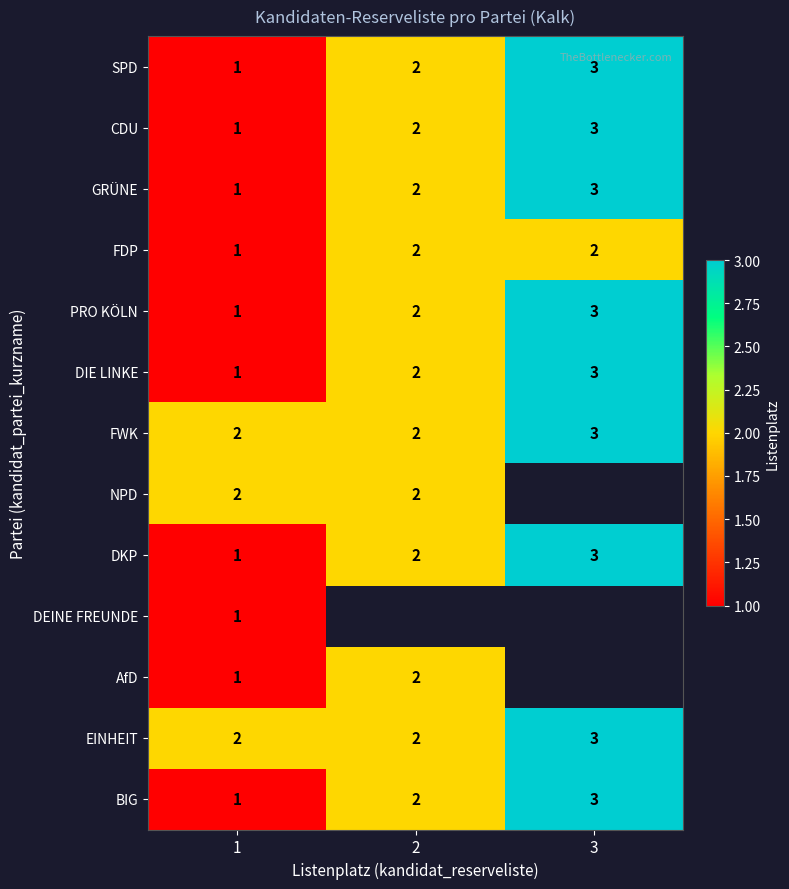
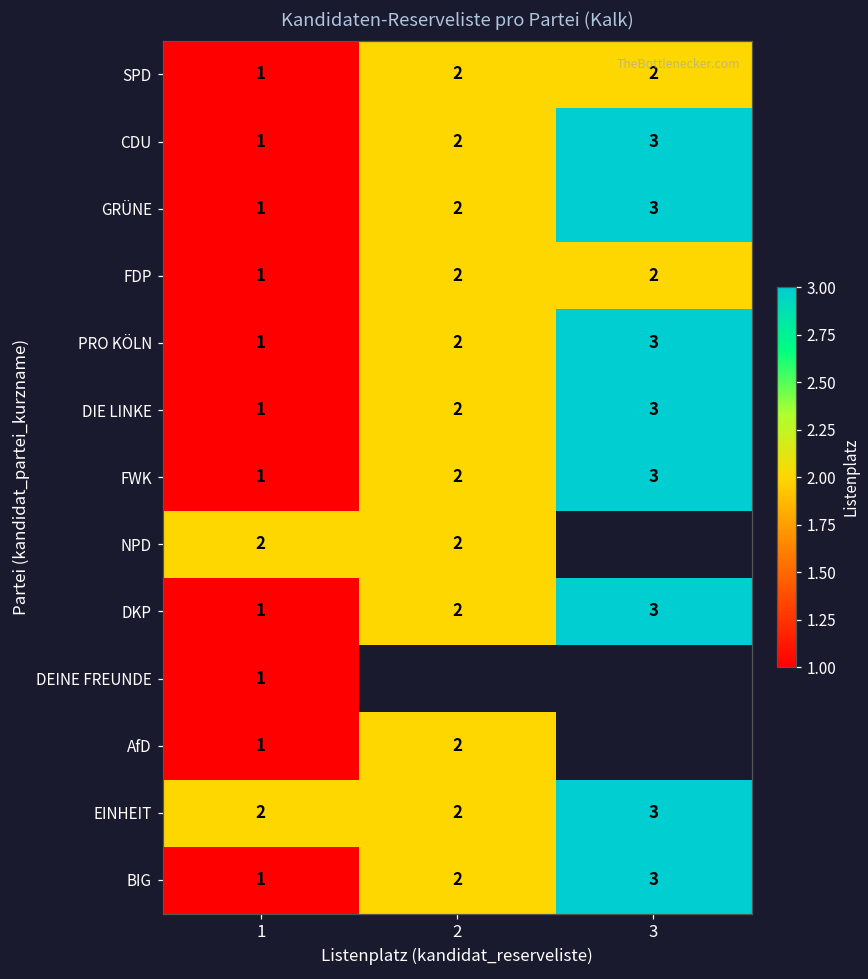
  {
    "SPD": {
      "1": 1,
      "2": 2,
-     "3": 3
+     "3": 2
    },
    "CDU": {
      "1": 1,
      "2": 2,
      "3": 3
    },
    "GRÜNE": {
      "1": 1,
      "2": 2,
      "3": 3
    },
    "FDP": {
      "1": 1,
      "2": 2,
      "3": 2
    },
    "PRO KÖLN": {
      "1": 1,
      "2": 2,
      "3": 3
    },
    "DIE LINKE": {
      "1": 1,
      "2": 2,
      "3": 3
    },
    "FWK": {
-     "1": 2,
+     "1": 1,
      "2": 2,
      "3": 3
    },
    "NPD": {
      "1": 2,
      "2": 2
    },
    "DKP": {
      "1": 1,
      "2": 2,
      "3": 3
    },
    "DEINE FREUNDE": {
      "1": 1
    },
    "AfD": {
      "1": 1,
      "2": 2
    },
    "EINHEIT": {
      "1": 2,
      "2": 2,
      "3": 3
    },
    "BIG": {
      "1": 1,
      "2": 2,
      "3": 3
    }
  }
